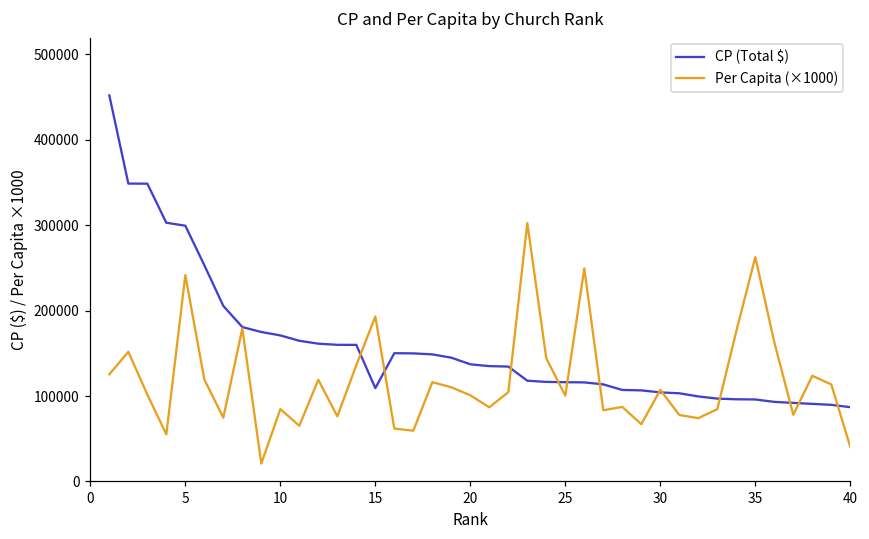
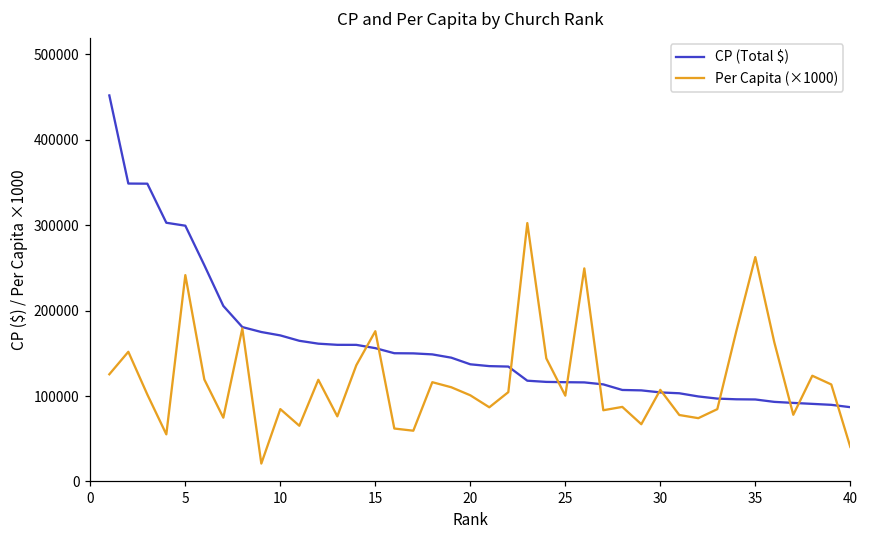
  {
    "CP (Total $)": {
      "5": 300000,
      "10": 170000,
-     "15": 110000,
+     "15": 160000,
      "20": 140000,
      "25": 120000,
      "35": 100000,
      "40": 90000
    },
    "Per Capita (×1000)": {
      "5": 240000,
      "10": 80000,
-     "15": 190000,
+     "15": 180000,
      "20": 100000,
      "25": 100000,
      "35": 260000,
      "40": 40000
    }
  }
